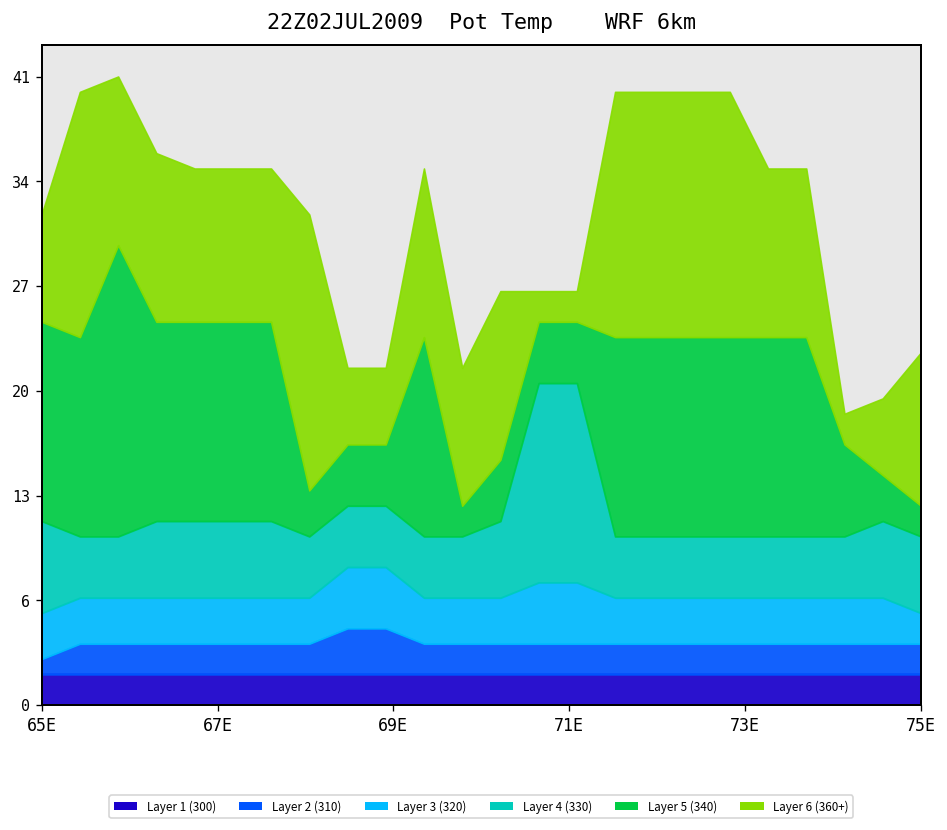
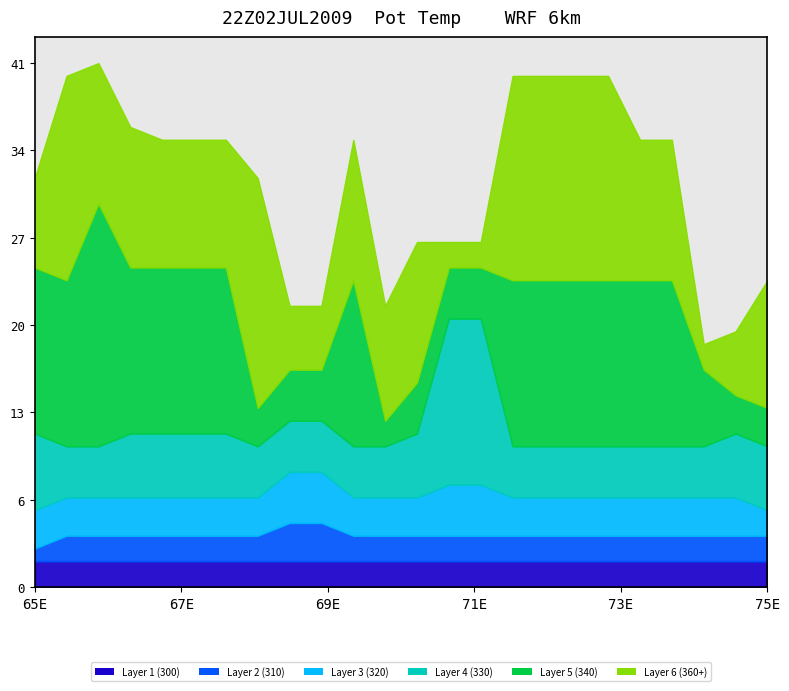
  {
    "Layer 1 (300)": {
      "65E": 2,
      "75E": 2
    },
    "Layer 4 (330)": {
      "65E": 6,
      "75E": 5
    },
    "Layer 5 (340)": {
      "65E": 13,
-     "75E": 2
+     "75E": 3
    },
    "Layer 6 (360+)": {
      "65E": 7,
      "75E": 10
    }
  }
